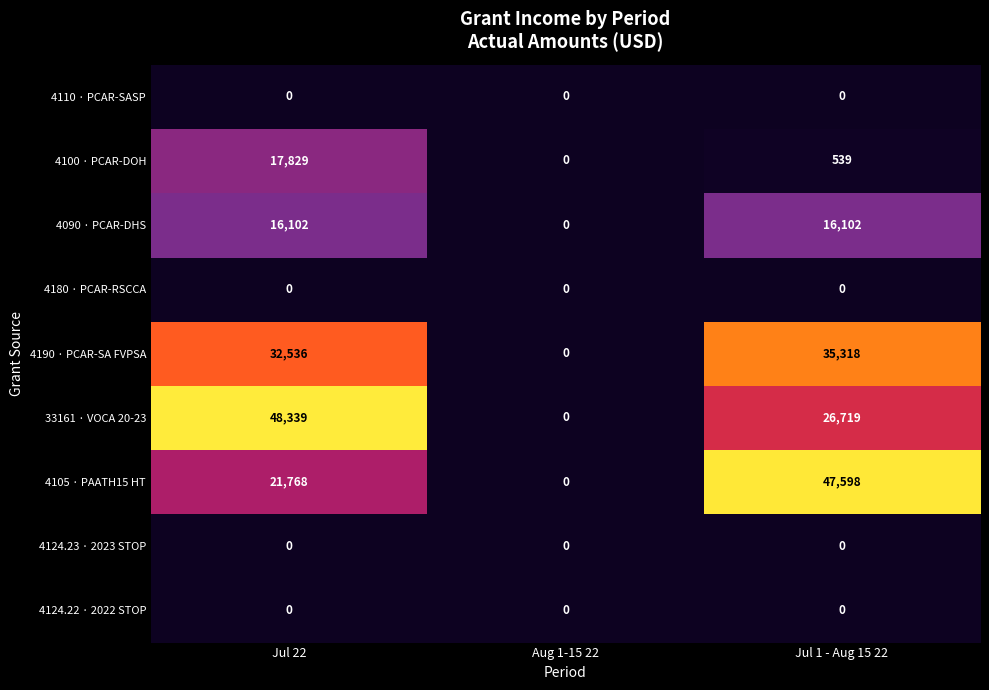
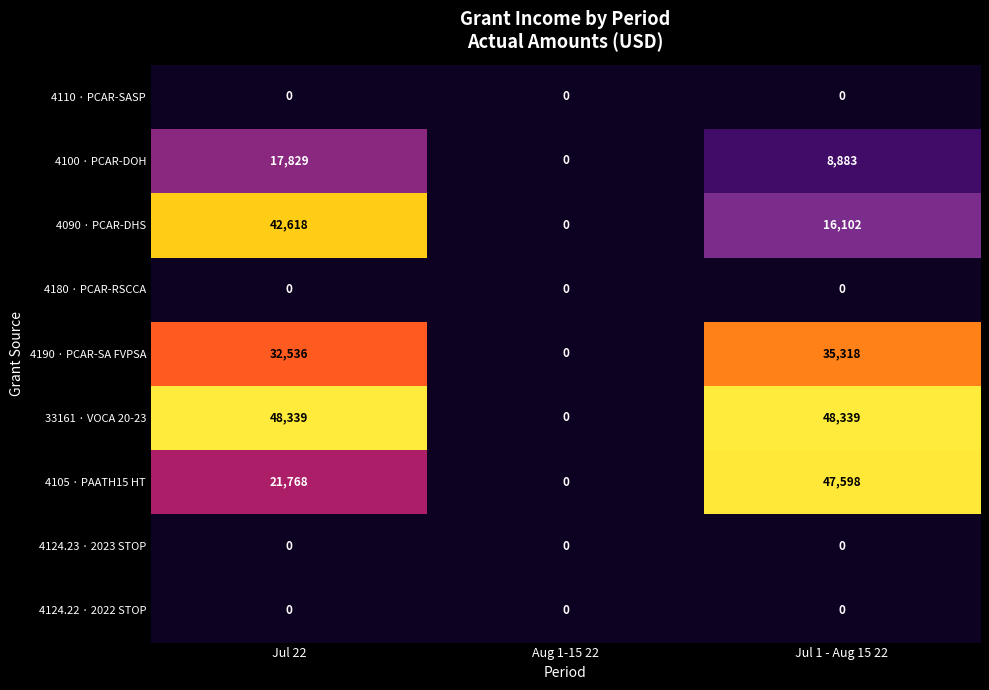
  {
    "4110 · PCAR-SASP": {
      "Jul 22": "0",
      "Aug 1-15 22": "0",
      "Jul 1 - Aug 15 22": "0"
    },
    "4100 · PCAR-DOH": {
      "Jul 22": "17,829",
      "Aug 1-15 22": "0",
-     "Jul 1 - Aug 15 22": "539"
+     "Jul 1 - Aug 15 22": "8,883"
    },
    "4090 · PCAR-DHS": {
-     "Jul 22": "16,102",
+     "Jul 22": "42,618",
      "Aug 1-15 22": "0",
      "Jul 1 - Aug 15 22": "16,102"
    },
    "4180 · PCAR-RSCCA": {
      "Jul 22": "0",
      "Aug 1-15 22": "0",
      "Jul 1 - Aug 15 22": "0"
    },
    "4190 · PCAR-SA FVPSA": {
      "Jul 22": "32,536",
      "Aug 1-15 22": "0",
      "Jul 1 - Aug 15 22": "35,318"
    },
    "33161 · VOCA 20-23": {
      "Jul 22": "48,339",
      "Aug 1-15 22": "0",
-     "Jul 1 - Aug 15 22": "26,719"
+     "Jul 1 - Aug 15 22": "48,339"
    },
    "4105 · PAATH15 HT": {
      "Jul 22": "21,768",
      "Aug 1-15 22": "0",
      "Jul 1 - Aug 15 22": "47,598"
    },
    "4124.23 · 2023 STOP": {
      "Jul 22": "0",
      "Aug 1-15 22": "0",
      "Jul 1 - Aug 15 22": "0"
    },
    "4124.22 · 2022 STOP": {
      "Jul 22": "0",
      "Aug 1-15 22": "0",
      "Jul 1 - Aug 15 22": "0"
    }
  }
